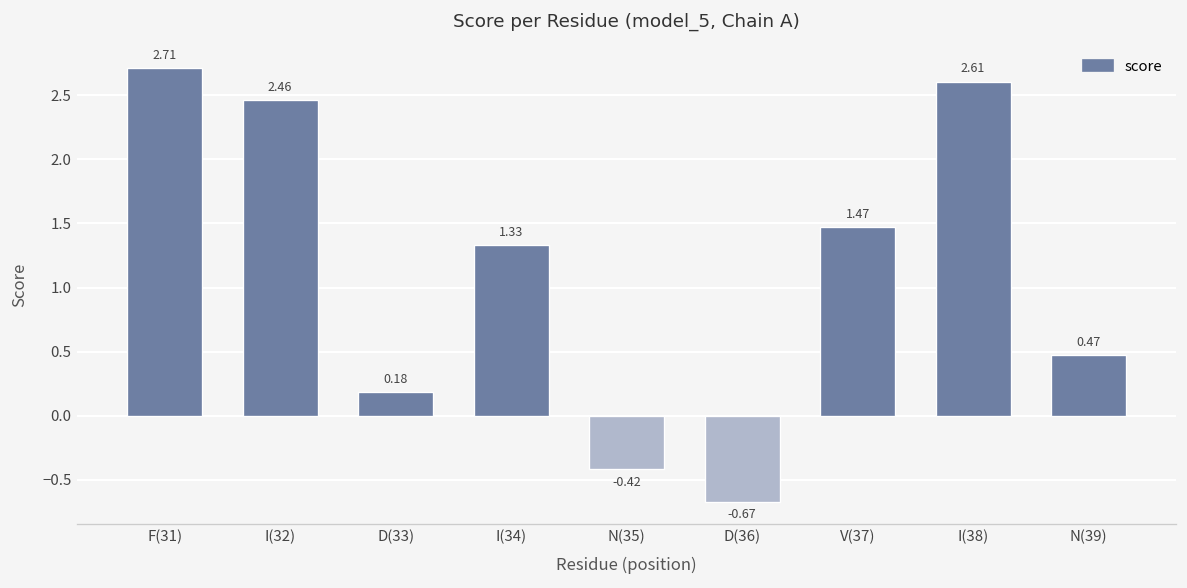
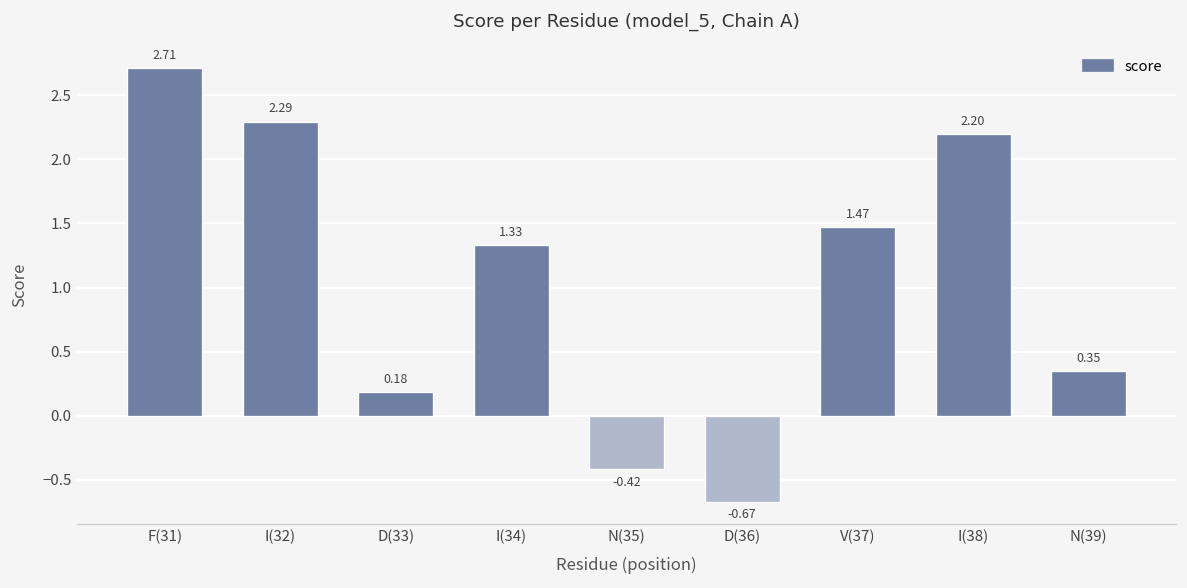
  {
    "F(31)": 2.71,
-   "I(32)": 2.46,
+   "I(32)": 2.29,
    "D(33)": 0.18,
    "I(34)": 1.33,
    "N(35)": -0.42,
    "D(36)": -0.67,
    "V(37)": 1.47,
-   "I(38)": 2.61,
-   "N(39)": 0.47
+   "I(38)": 2.20,
+   "N(39)": 0.35
  }
